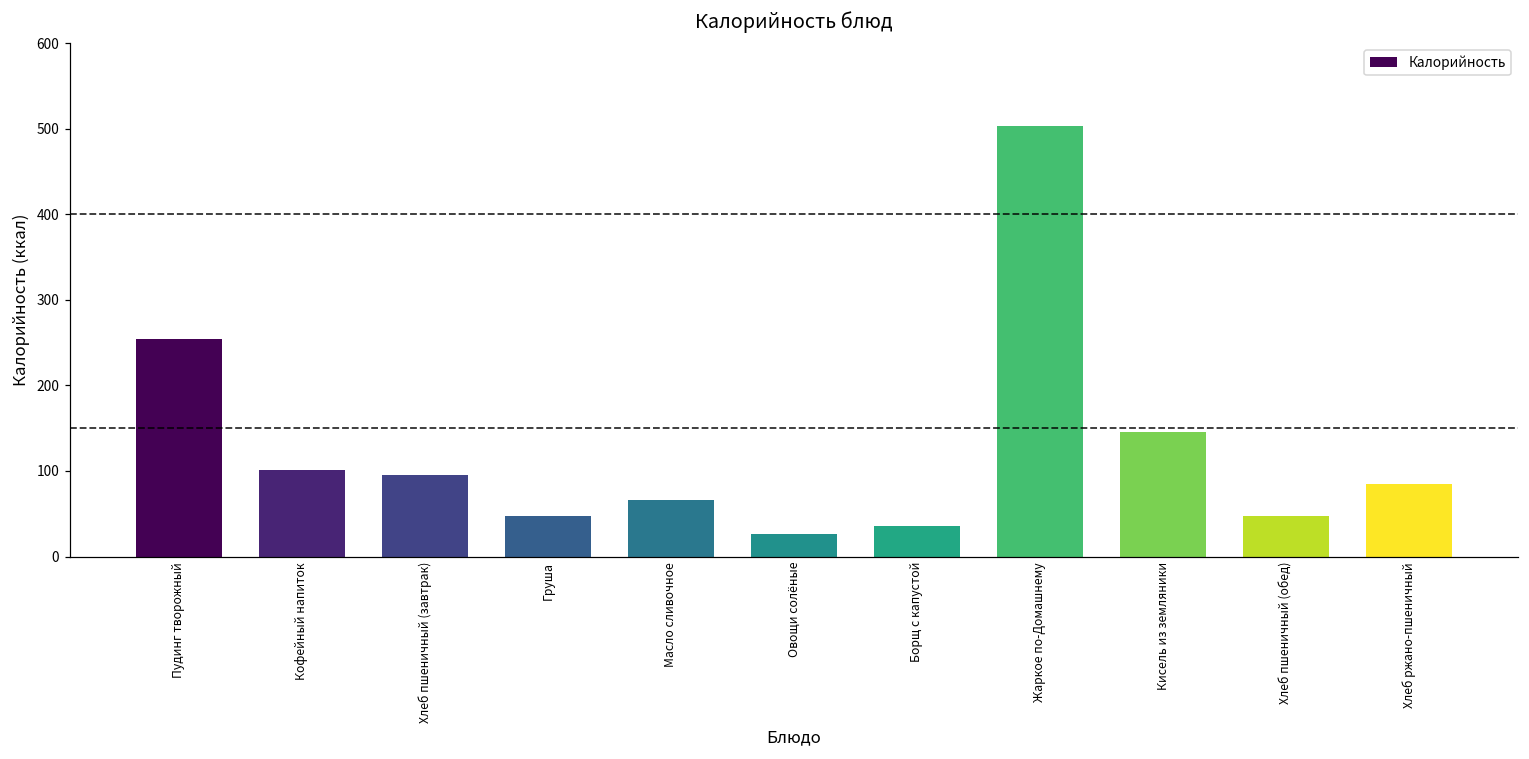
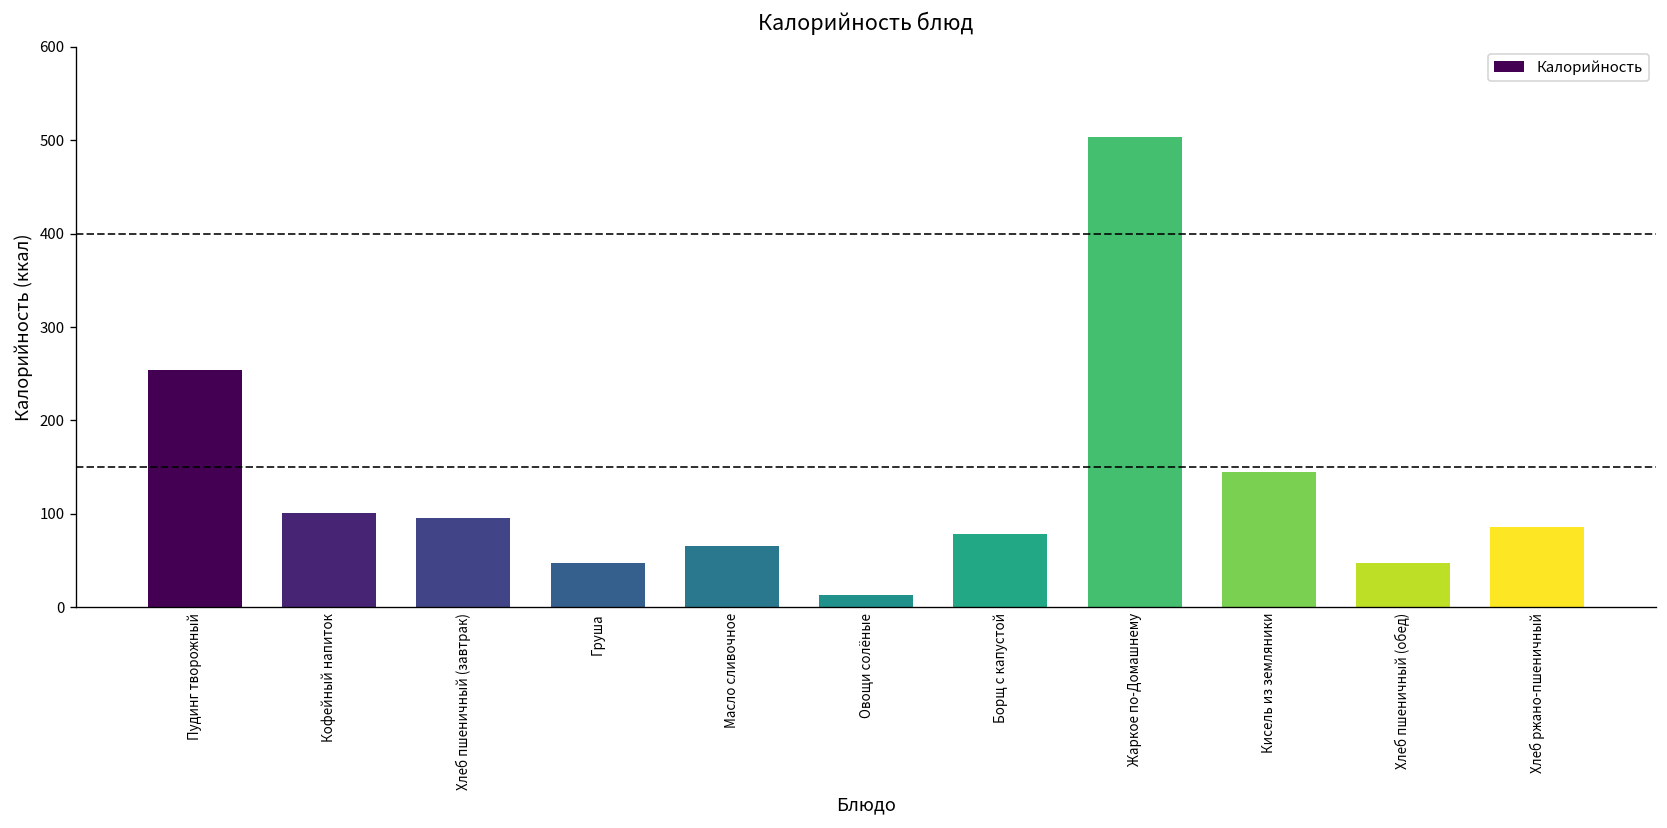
  {
    "Пудинг творожный": 250,
    "Кофейный напиток": 100,
    "Хлеб пшеничный (завтрак)": 100,
    "Груша": 50,
    "Масло сливочное": 70,
-   "Овощи солёные": 30,
-   "Борщ с капустой": 40,
+   "Овощи солёные": 10,
+   "Борщ с капустой": 80,
    "Жаркое по-Домашнему": 500,
    "Кисель из земляники": 150,
    "Хлеб пшеничный (обед)": 50,
    "Хлеб ржано-пшеничный": 90
  }
